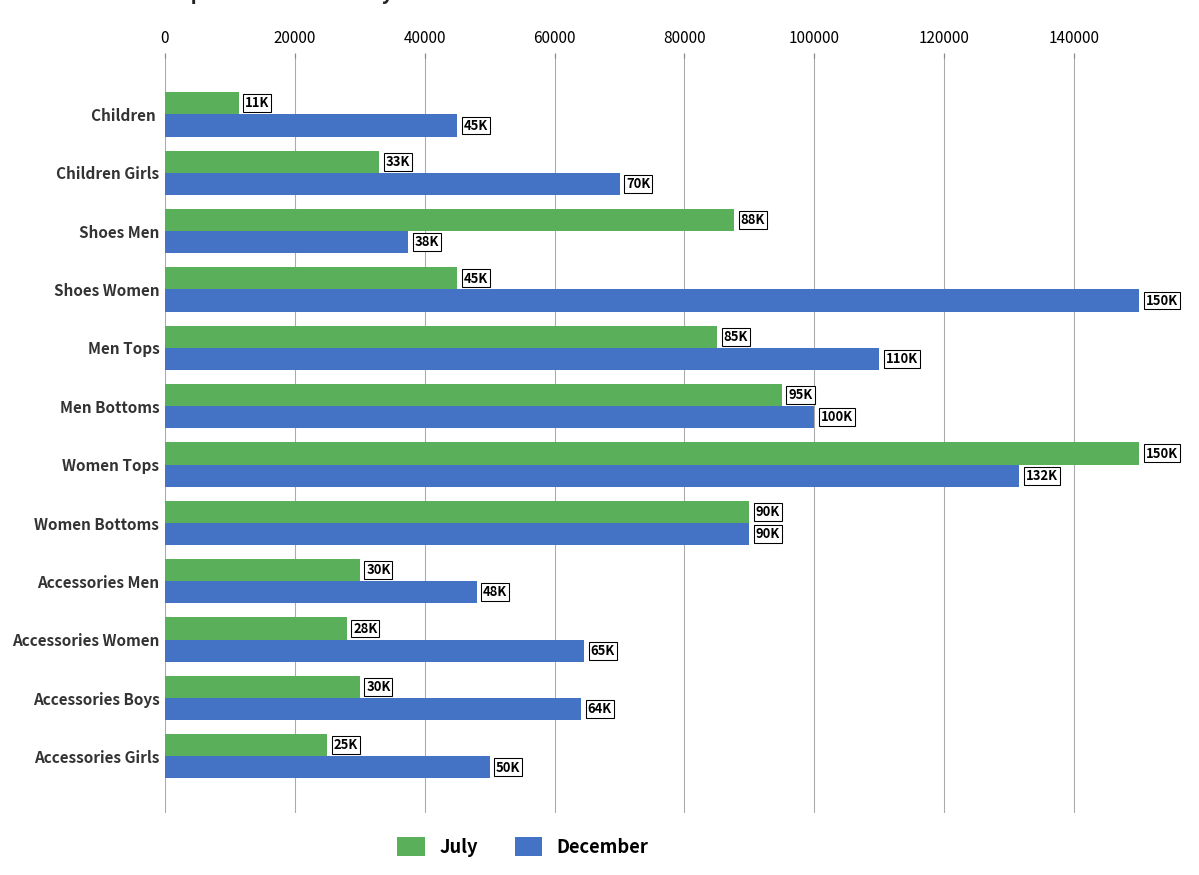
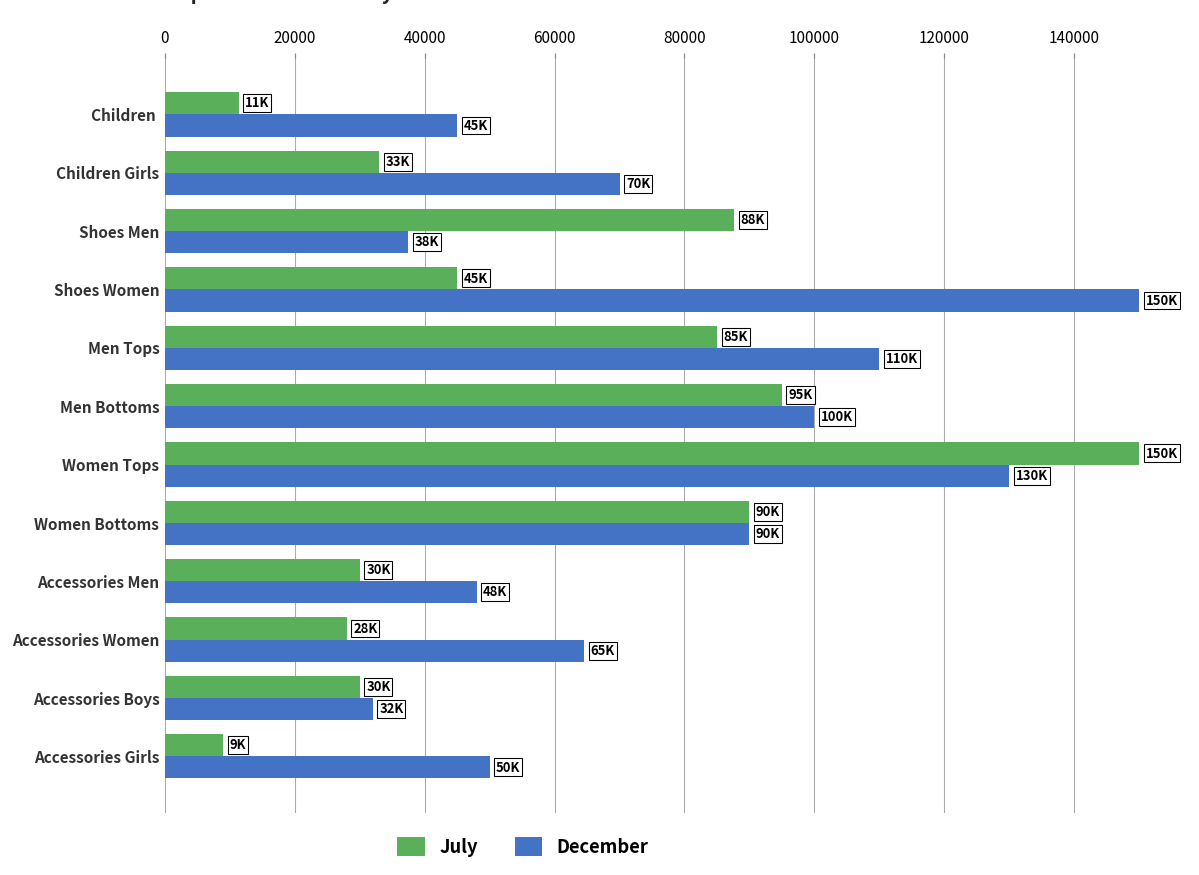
  {
    "July": {
-     "Accessories Girls": "25K"
+     "Accessories Girls": "9K"
    },
    "December": {
-     "Women Tops": "132K",
-     "Accessories Boys": "64K"
+     "Women Tops": "130K",
+     "Accessories Boys": "32K"
    }
  }
